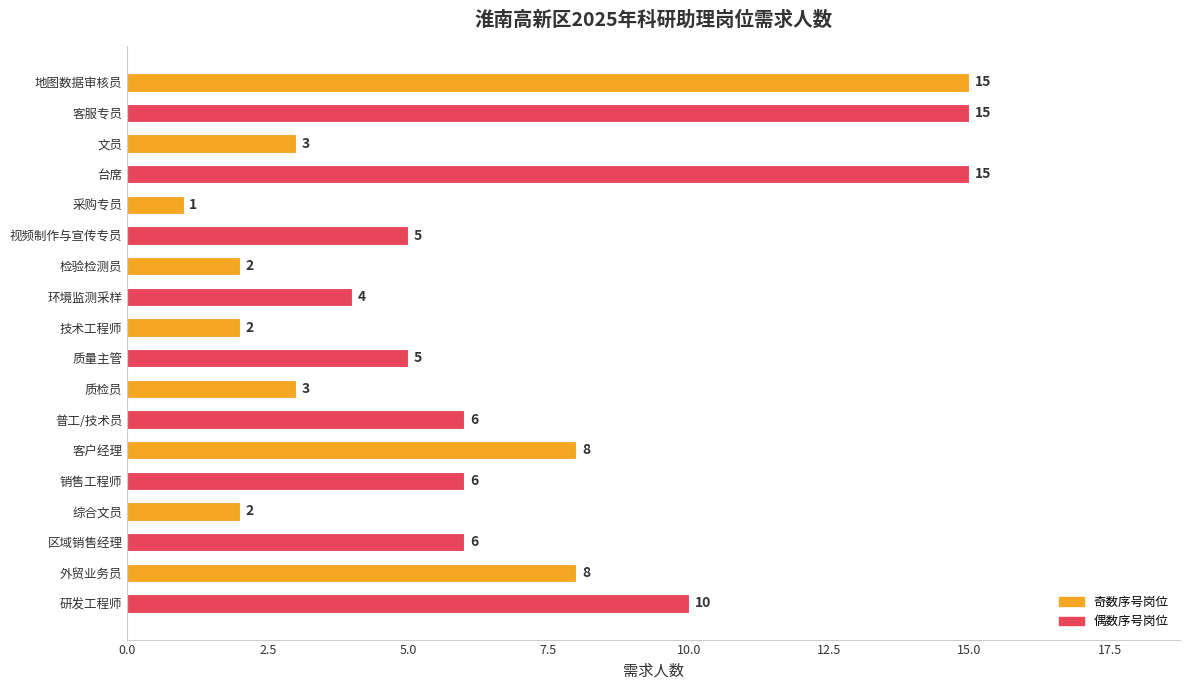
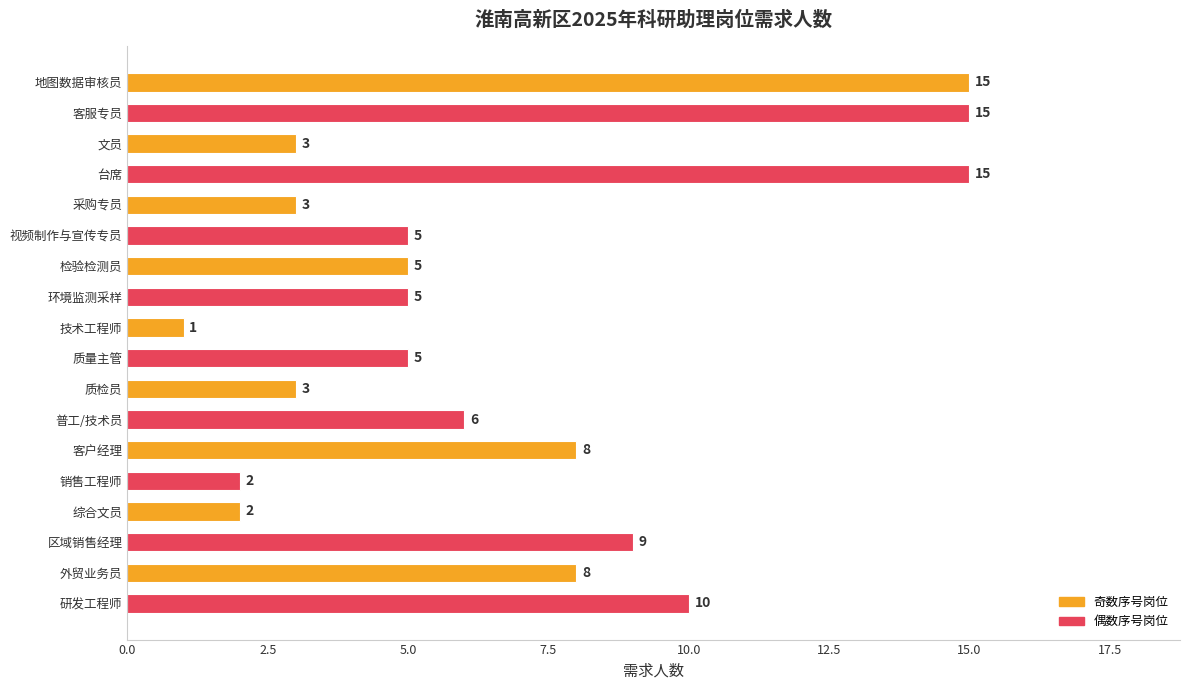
  {
    "地图数据审核员": 15,
    "客服专员": 15,
    "文员": 3,
    "台席": 15,
-   "采购专员": 1,
+   "采购专员": 3,
    "视频制作与宣传专员": 5,
-   "检验检测员": 2,
-   "环境监测采样": 4,
-   "技术工程师": 2,
+   "检验检测员": 5,
+   "环境监测采样": 5,
+   "技术工程师": 1,
    "质量主管": 5,
    "质检员": 3,
    "普工/技术员": 6,
    "客户经理": 8,
-   "销售工程师": 6,
+   "销售工程师": 2,
    "综合文员": 2,
-   "区域销售经理": 6,
+   "区域销售经理": 9,
    "外贸业务员": 8,
    "研发工程师": 10
  }
